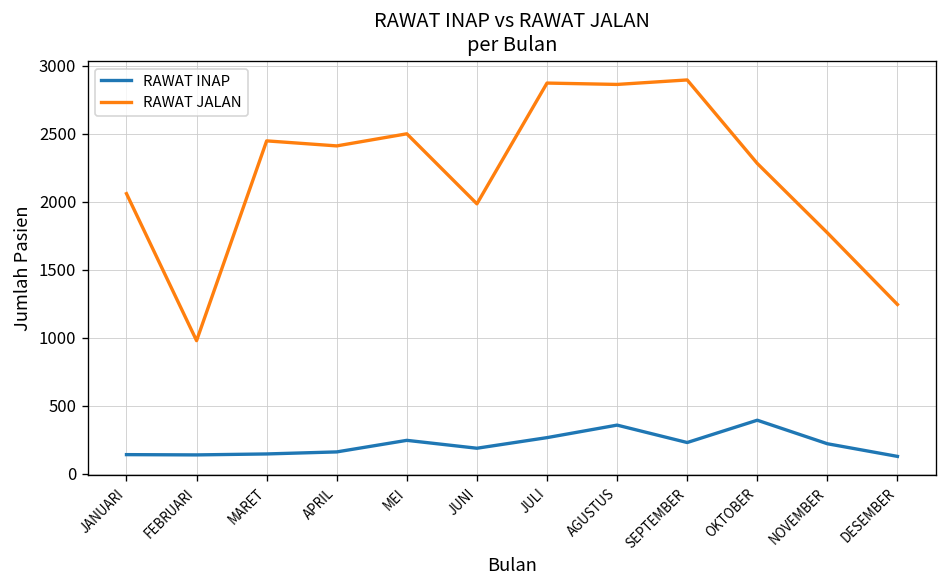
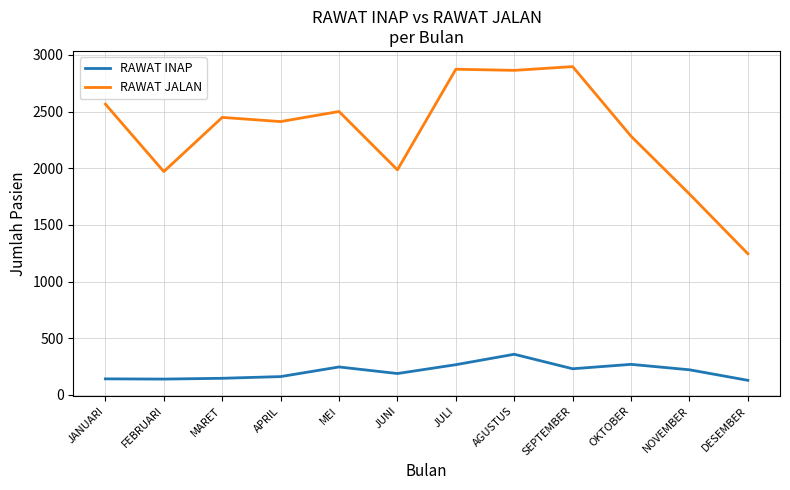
  {
    "RAWAT INAP": {
      "JANUARI": 140,
      "FEBRUARI": 140,
      "MARET": 150,
      "APRIL": 160,
      "MEI": 250,
      "JUNI": 190,
      "JULI": 270,
      "AGUSTUS": 360,
      "SEPTEMBER": 230,
-     "OKTOBER": 400,
+     "OKTOBER": 270,
      "NOVEMBER": 220,
      "DESEMBER": 130
    },
    "RAWAT JALAN": {
-     "JANUARI": 2060,
-     "FEBRUARI": 980,
+     "JANUARI": 2570,
+     "FEBRUARI": 1970,
      "MARET": 2450,
      "APRIL": 2410,
      "MEI": 2500,
      "JUNI": 1990,
      "JULI": 2870,
      "AGUSTUS": 2860,
      "SEPTEMBER": 2900,
      "OKTOBER": 2280,
      "NOVEMBER": 1770,
      "DESEMBER": 1250
    }
  }
